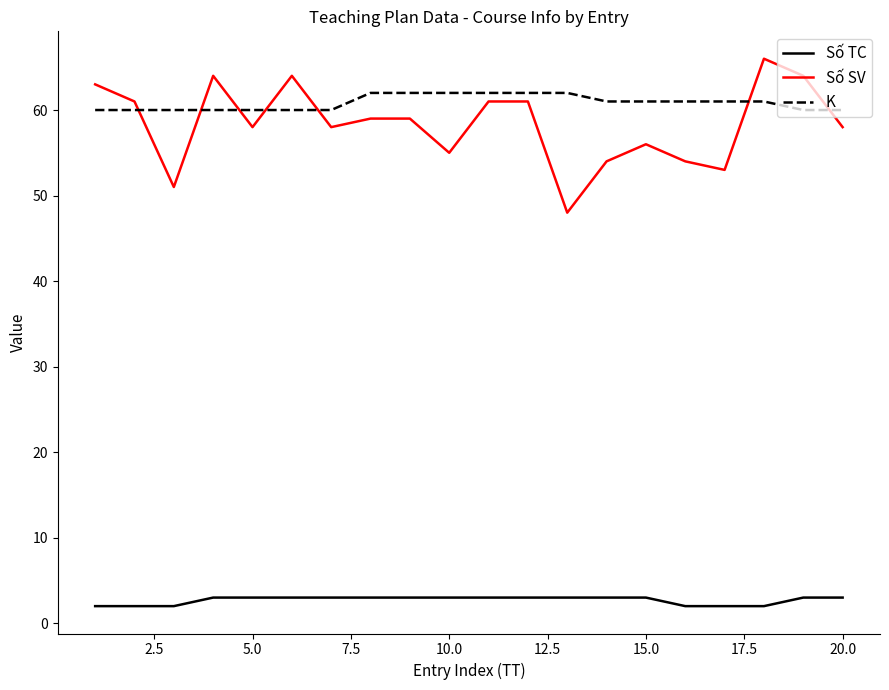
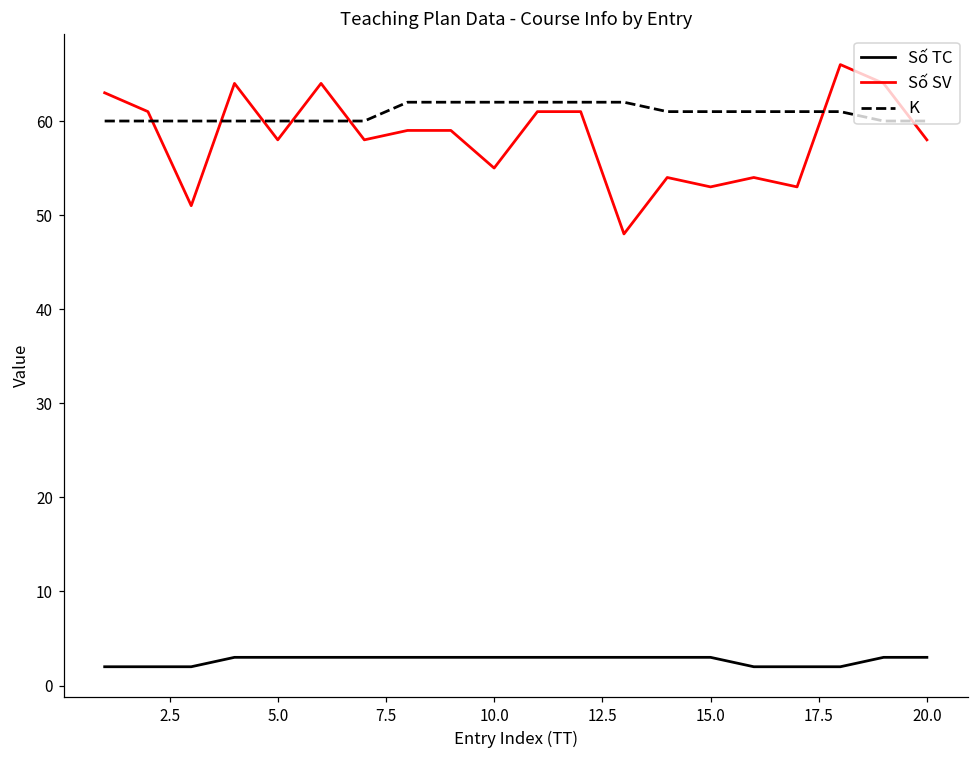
  {
    "Số SV": {
      "5.0": 58,
      "10.0": 55,
-     "15.0": 56,
+     "15.0": 53,
      "20.0": 58
    }
  }
